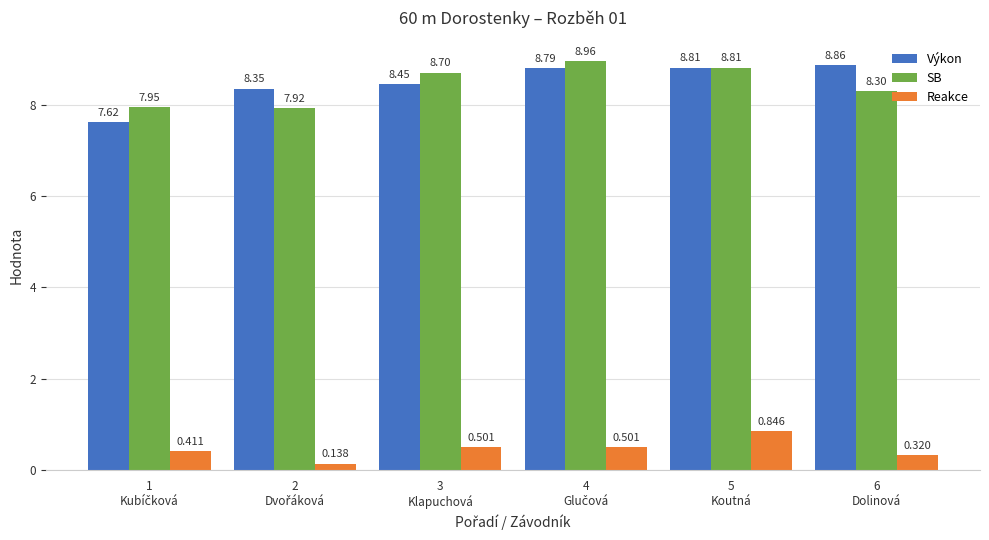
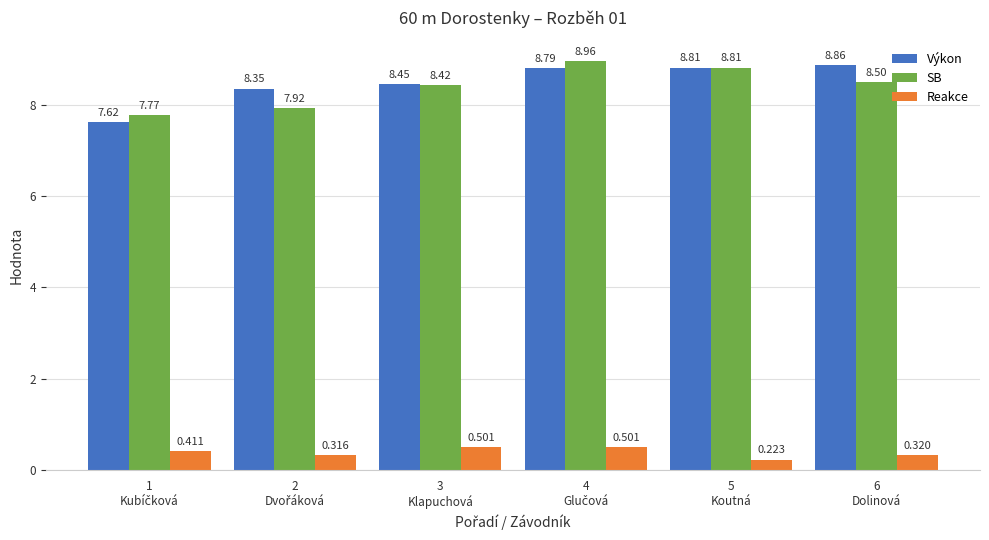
  {
    "Výkon": {
      "1 Kubíčková": 7.62,
      "2 Dvořáková": 8.35,
      "3 Klapuchová": 8.45,
      "4 Glučová": 8.79,
      "5 Koutná": 8.81,
      "6 Dolinová": 8.86
    },
    "SB": {
-     "1 Kubíčková": 7.95,
+     "1 Kubíčková": 7.77,
      "2 Dvořáková": 7.92,
-     "3 Klapuchová": 8.70,
+     "3 Klapuchová": 8.42,
      "4 Glučová": 8.96,
      "5 Koutná": 8.81,
-     "6 Dolinová": 8.30
+     "6 Dolinová": 8.50
    },
    "Reakce": {
      "1 Kubíčková": 0.411,
-     "2 Dvořáková": 0.138,
+     "2 Dvořáková": 0.316,
      "3 Klapuchová": 0.501,
      "4 Glučová": 0.501,
-     "5 Koutná": 0.846,
+     "5 Koutná": 0.223,
      "6 Dolinová": 0.320
    }
  }
